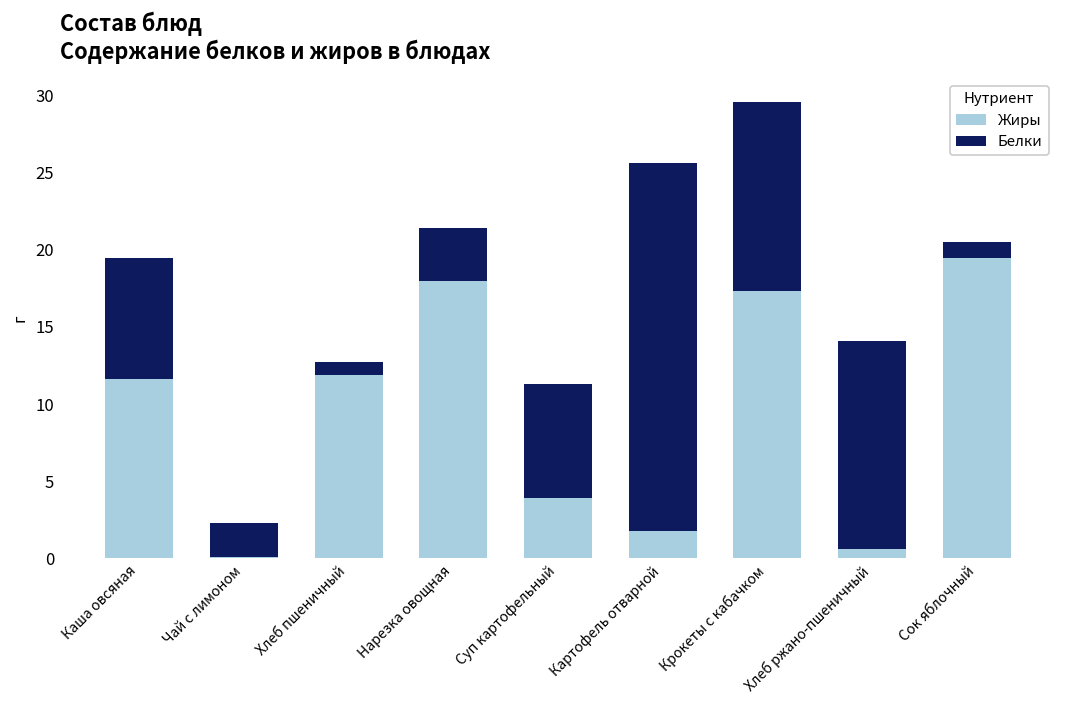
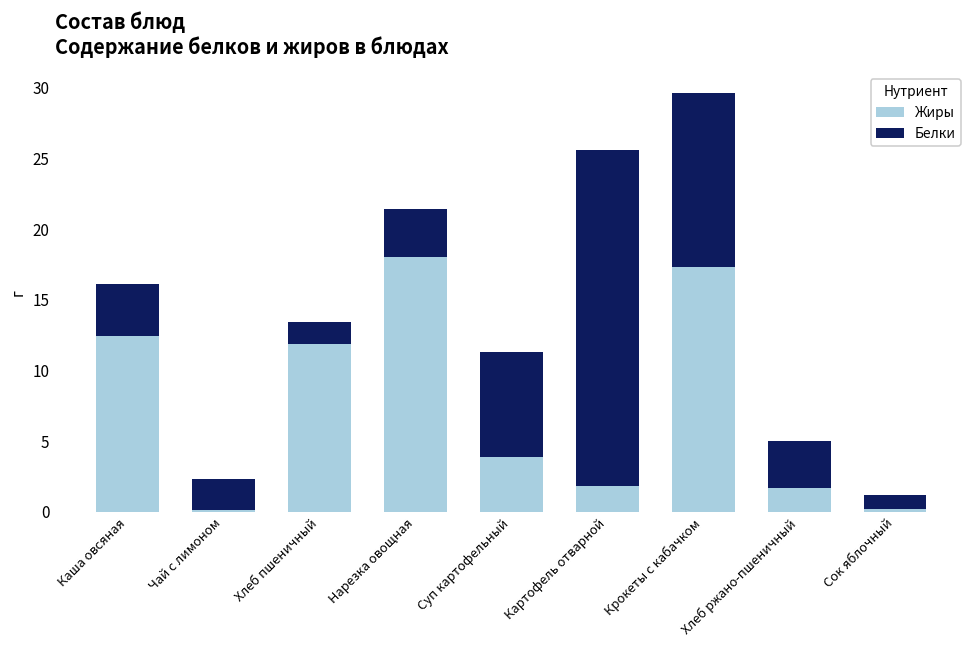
  {
    "Жиры": {
-     "Каша овсяная": 11.6,
+     "Каша овсяная": 12.4,
      "Хлеб пшеничный": 11.9,
      "Нарезка овощная": 18.0,
      "Суп картофельный": 3.9,
      "Картофель отварной": 1.8,
      "Крокеты с кабачком": 17.3,
-     "Хлеб ржано-пшеничный": 0.6,
-     "Сок яблочный": 19.5
+     "Хлеб ржано-пшеничный": 1.7,
+     "Сок яблочный": 0.2
    },
    "Белки": {
-     "Каша овсяная": 7.9,
+     "Каша овсяная": 3.7,
      "Чай с лимоном": 2.2,
-     "Хлеб пшеничный": 0.8,
+     "Хлеб пшеничный": 1.5,
      "Нарезка овощная": 3.4,
      "Суп картофельный": 7.4,
      "Картофель отварной": 23.8,
      "Крокеты с кабачком": 12.3,
-     "Хлеб ржано-пшеничный": 13.5,
+     "Хлеб ржано-пшеничный": 3.3,
      "Сок яблочный": 1.0
    }
  }
